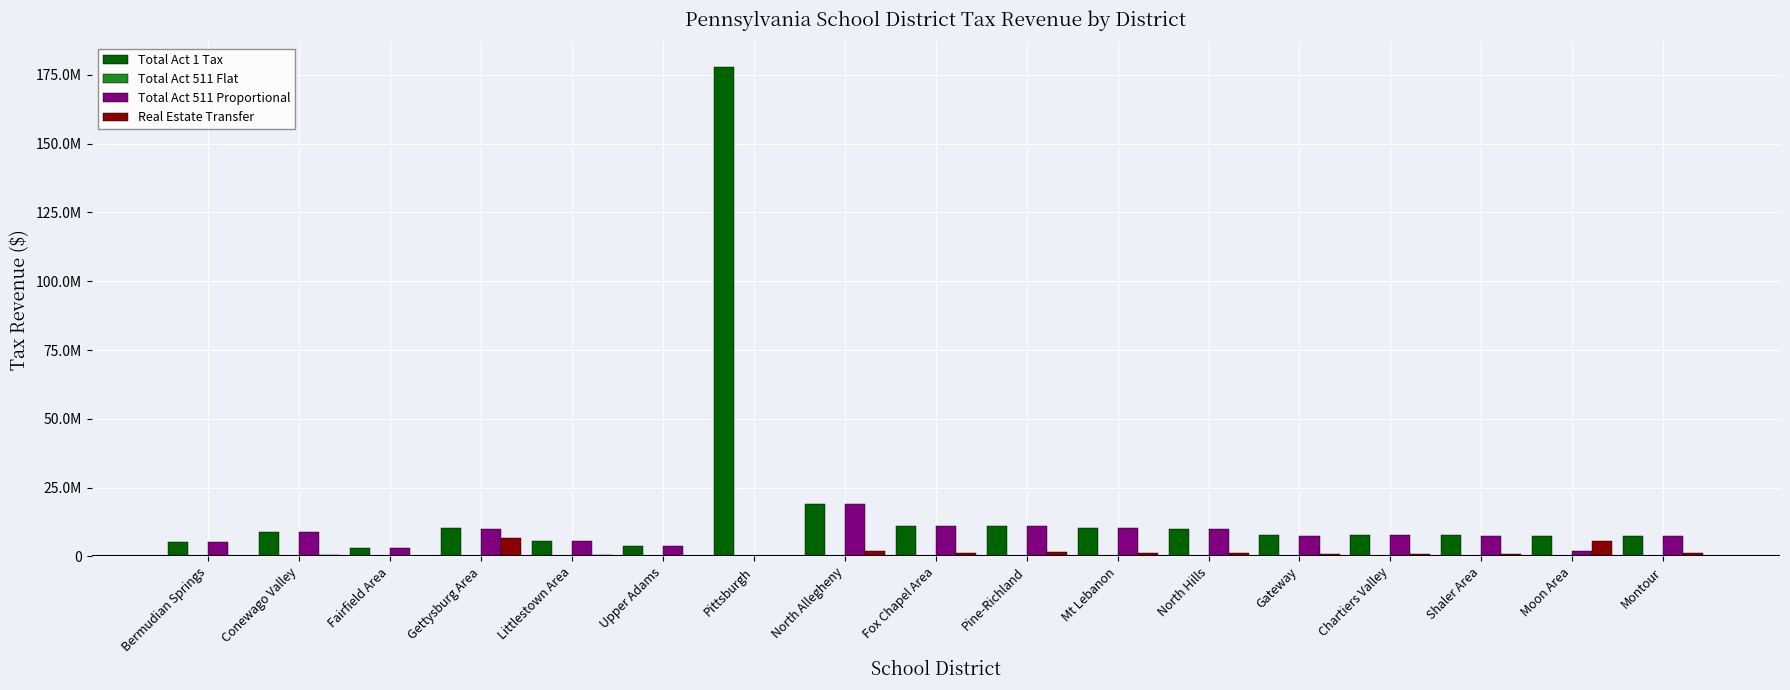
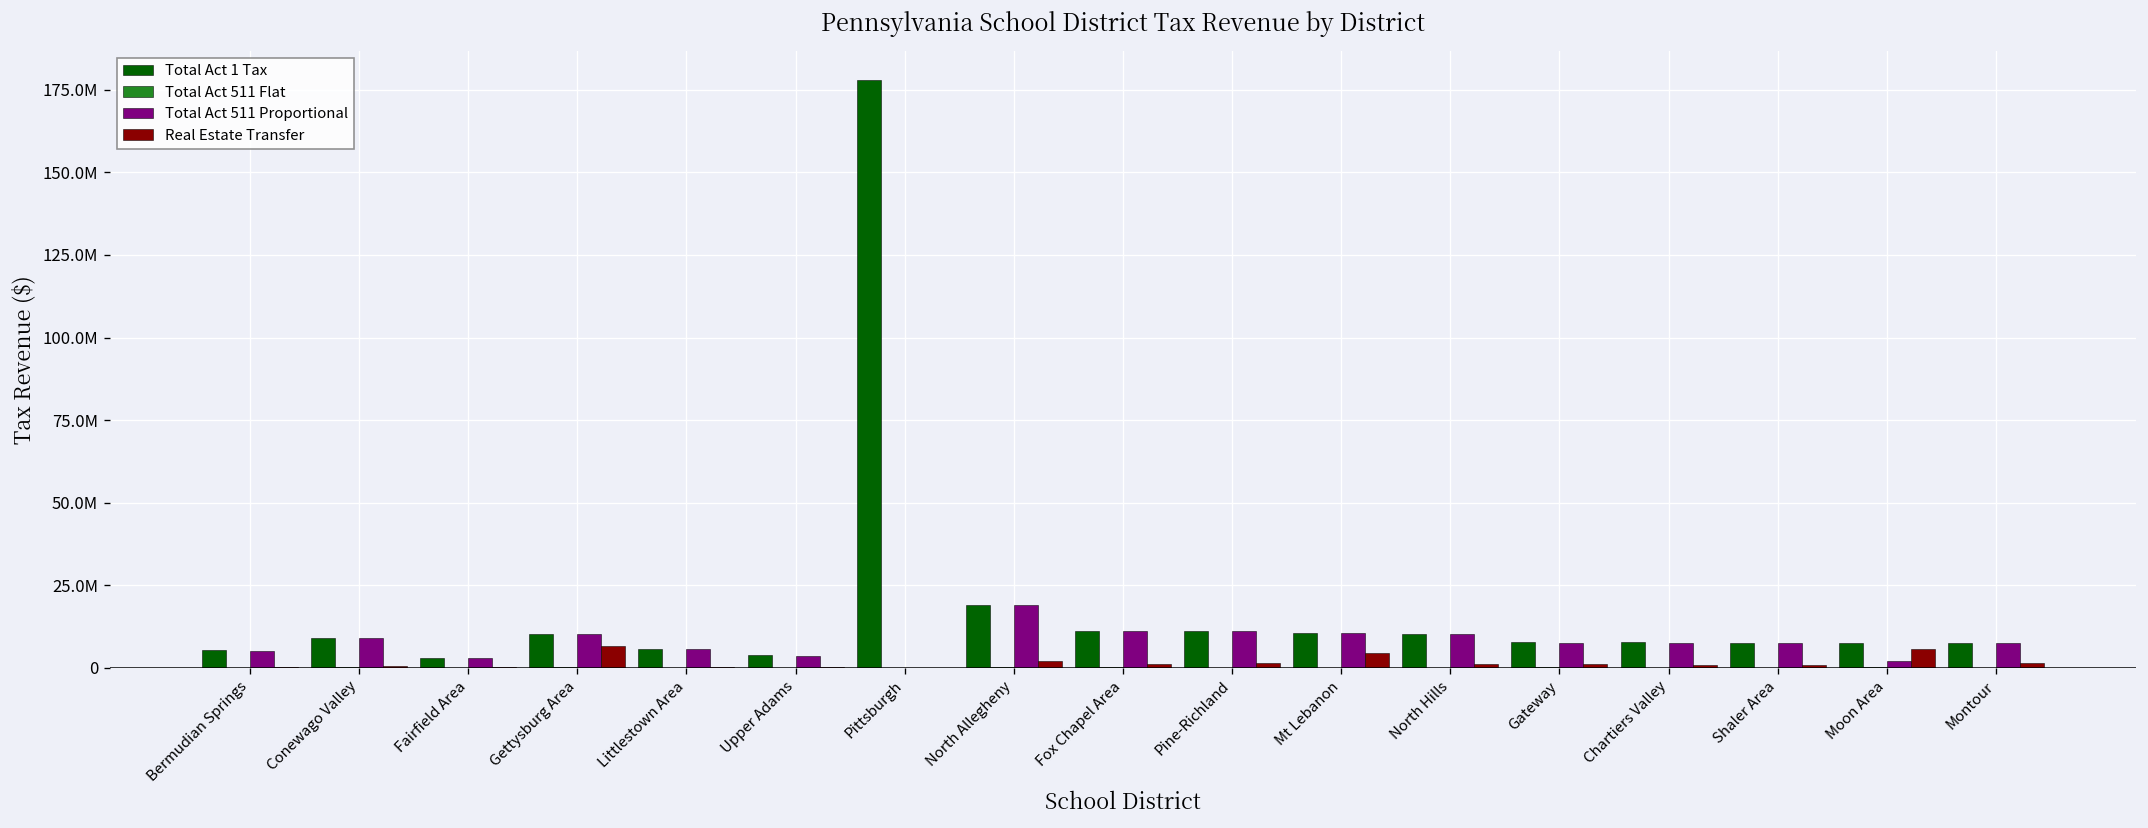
  {
    "Total Act 1 Tax": {
      "Bermudian Springs": 5000000,
      "Conewago Valley": 9000000,
      "Fairfield Area": 3000000,
      "Gettysburg Area": 10000000,
      "Littlestown Area": 6000000,
      "Upper Adams": 4000000,
      "Pittsburgh": 178000000,
      "North Allegheny": 19000000,
      "Fox Chapel Area": 11000000,
      "Pine-Richland": 11000000,
      "Mt Lebanon": 10000000,
      "North Hills": 10000000,
      "Gateway": 8000000,
      "Chartiers Valley": 8000000,
      "Shaler Area": 8000000,
      "Moon Area": 8000000,
      "Montour": 8000000
    },
    "Total Act 511 Flat": {
      "Fairfield Area": 0,
      "Pittsburgh": 0,
      "Montour": 0
    },
    "Total Act 511 Proportional": {
      "Bermudian Springs": 5000000,
      "Conewago Valley": 9000000,
      "Fairfield Area": 3000000,
      "Gettysburg Area": 10000000,
      "Littlestown Area": 6000000,
      "Upper Adams": 4000000,
      "Pittsburgh": 0,
      "North Allegheny": 19000000,
      "Fox Chapel Area": 11000000,
      "Pine-Richland": 11000000,
      "Mt Lebanon": 10000000,
      "North Hills": 10000000,
      "Gateway": 8000000,
      "Chartiers Valley": 8000000,
      "Shaler Area": 8000000,
      "Moon Area": 2000000,
      "Montour": 8000000
    },
    "Real Estate Transfer": {
      "Gettysburg Area": 7000000,
      "Pittsburgh": 0,
      "North Allegheny": 2000000,
      "Fox Chapel Area": 1000000,
      "Pine-Richland": 2000000,
-     "Mt Lebanon": 1000000,
+     "Mt Lebanon": 4000000,
      "North Hills": 1000000,
      "Gateway": 1000000,
      "Moon Area": 6000000,
      "Montour": 1000000
    }
  }
